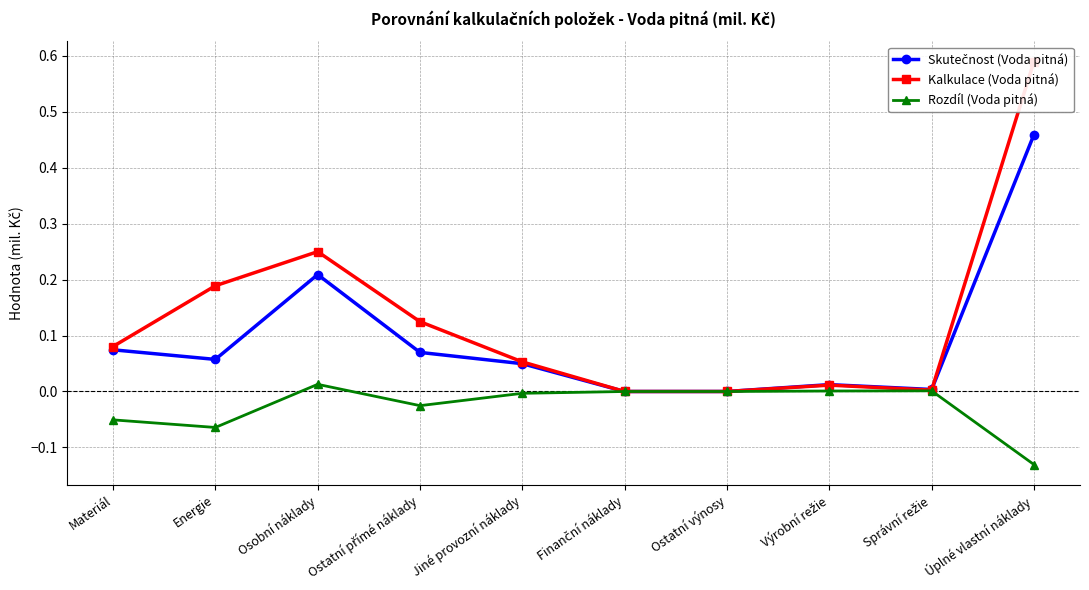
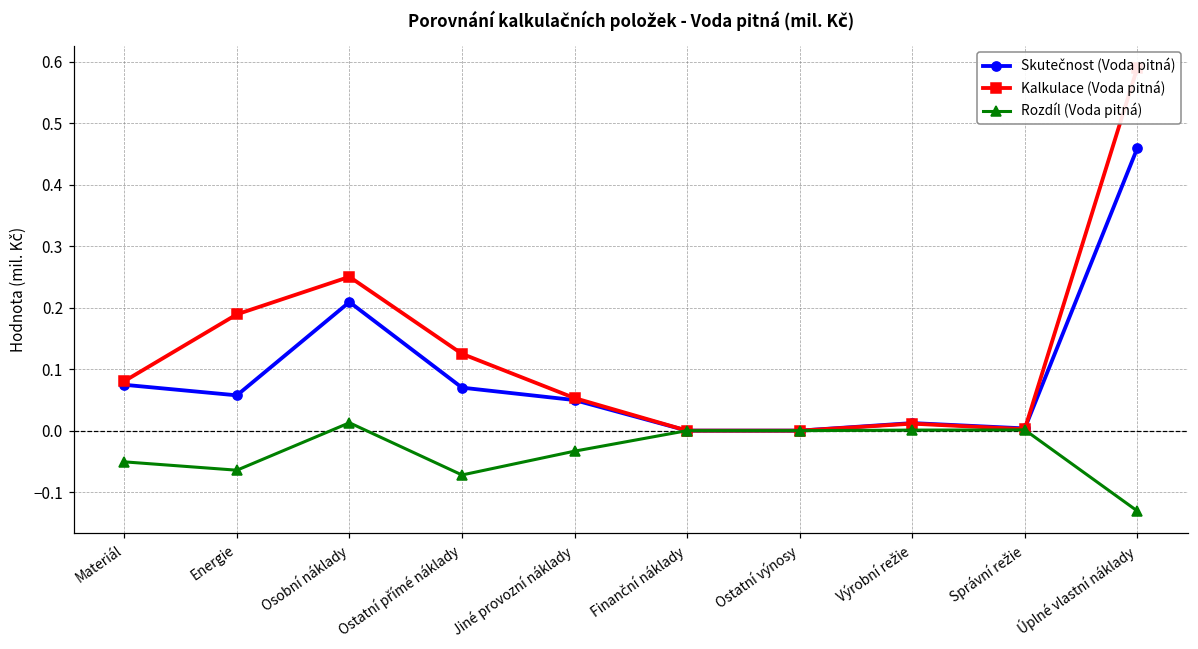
  {
    "Skutečnost (Voda pitná)": {
      "Materiál": 0.07,
      "Energie": 0.06,
      "Osobní náklady": 0.21,
      "Ostatní přímé náklady": 0.07,
      "Úplné vlastní náklady": 0.46
    },
    "Kalkulace (Voda pitná)": {
      "Materiál": 0.08,
      "Energie": 0.19,
      "Osobní náklady": 0.25,
      "Ostatní přímé náklady": 0.12
    },
    "Rozdíl (Voda pitná)": {
      "Materiál": -0.05,
      "Energie": -0.06,
      "Osobní náklady": 0.01,
-     "Ostatní přímé náklady": -0.03,
-     "Jiné provozní náklady": 0.00,
+     "Ostatní přímé náklady": -0.07,
+     "Jiné provozní náklady": -0.03,
      "Výrobní režie": 0.00,
      "Úplné vlastní náklady": -0.13
    }
  }
